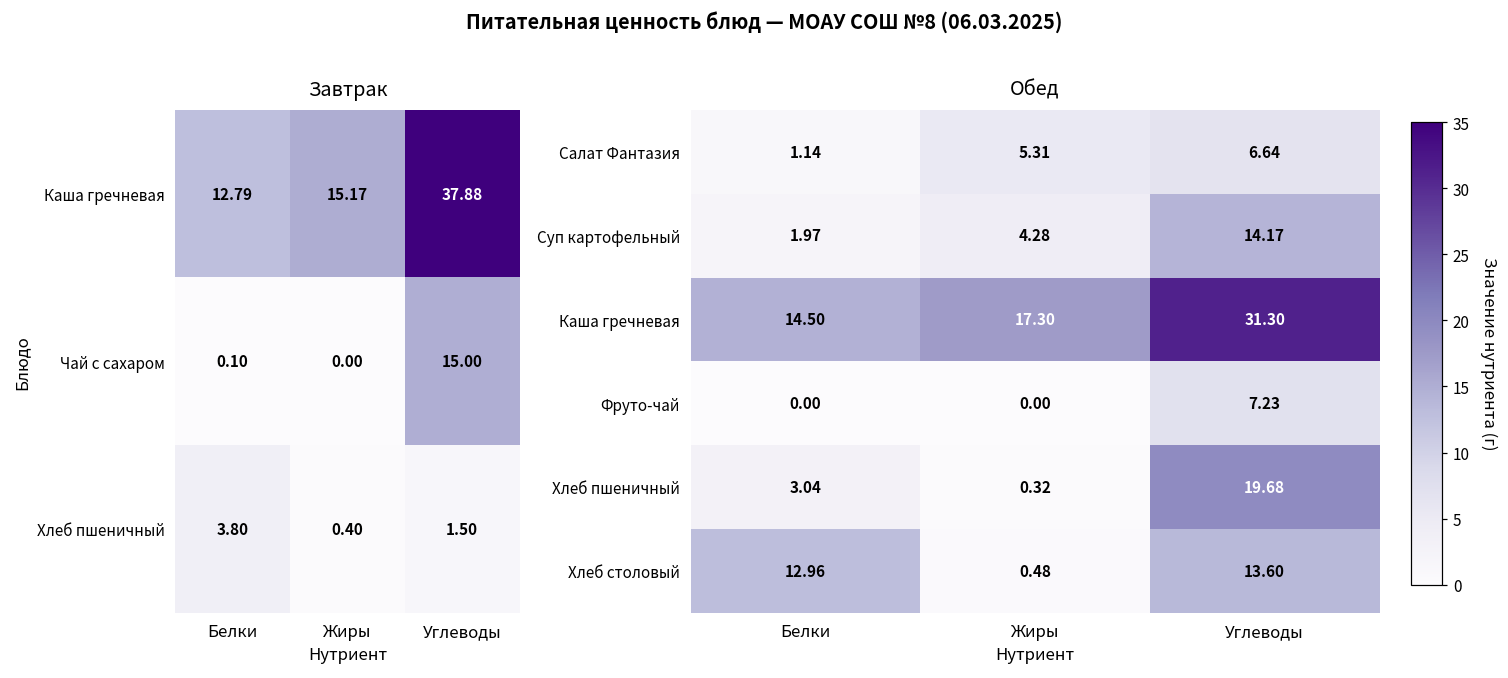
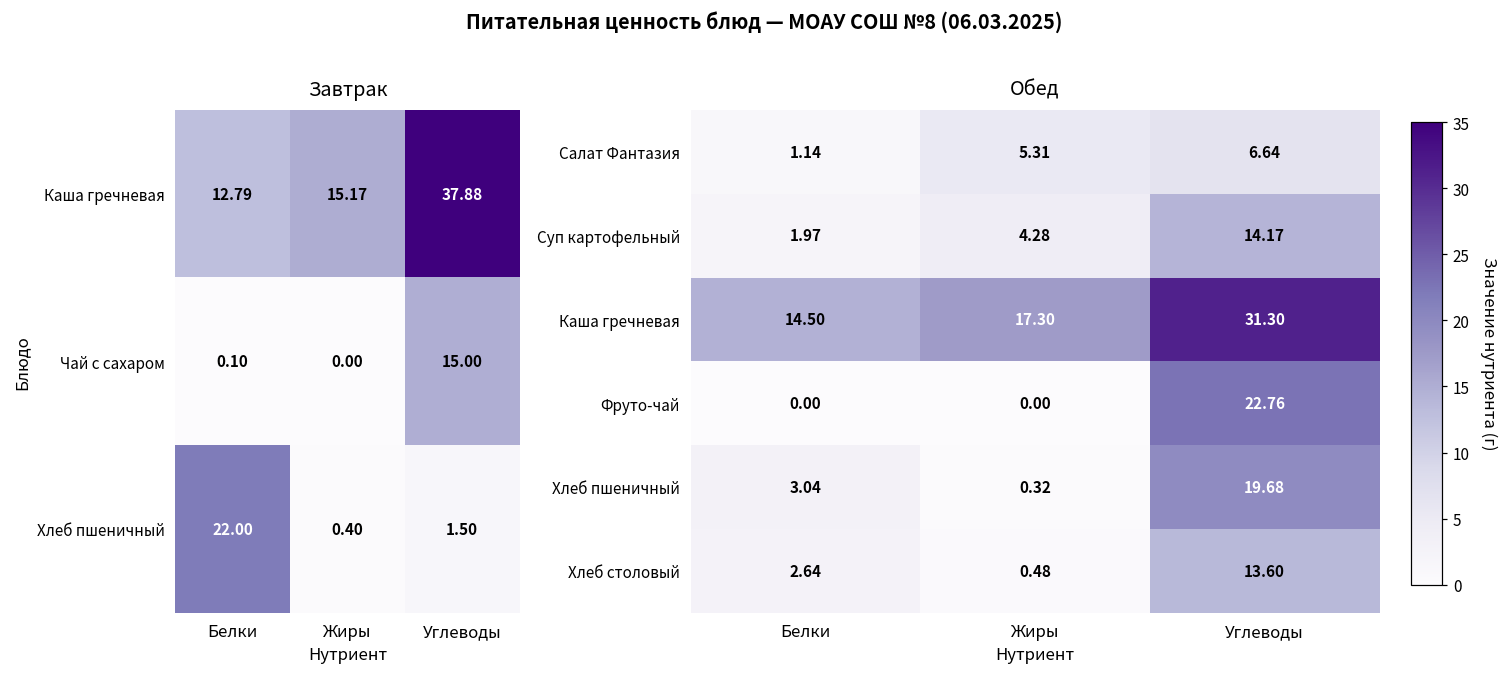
  {
    "Завтрак": {
      "Каша гречневая": {
        "Белки": 12.79,
        "Жиры": 15.17,
        "Углеводы": 37.88
      },
      "Чай с сахаром": {
        "Белки": 0.10,
        "Жиры": 0.00,
        "Углеводы": 15.00
      },
      "Хлеб пшеничный": {
-       "Белки": 3.80,
+       "Белки": 22.00,
        "Жиры": 0.40,
        "Углеводы": 1.50
      }
    },
    "Обед": {
      "Салат Фантазия": {
        "Белки": 1.14,
        "Жиры": 5.31,
        "Углеводы": 6.64
      },
      "Суп картофельный": {
        "Белки": 1.97,
        "Жиры": 4.28,
        "Углеводы": 14.17
      },
      "Каша гречневая": {
        "Белки": 14.50,
        "Жиры": 17.30,
        "Углеводы": 31.30
      },
      "Фруто-чай": {
        "Белки": 0.00,
        "Жиры": 0.00,
-       "Углеводы": 7.23
+       "Углеводы": 22.76
      },
      "Хлеб пшеничный": {
        "Белки": 3.04,
        "Жиры": 0.32,
        "Углеводы": 19.68
      },
      "Хлеб столовый": {
-       "Белки": 12.96,
+       "Белки": 2.64,
        "Жиры": 0.48,
        "Углеводы": 13.60
      }
    }
  }
